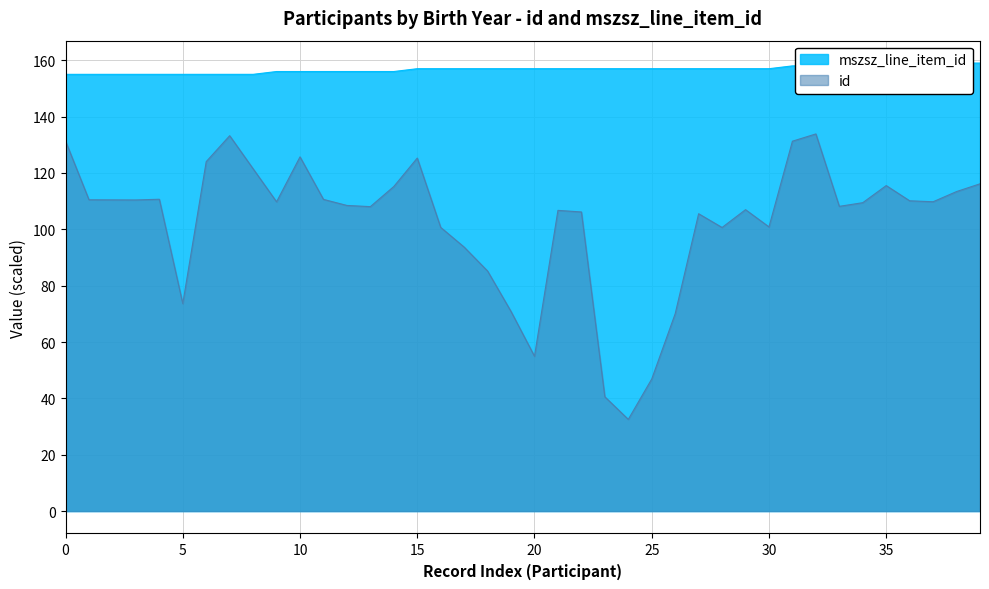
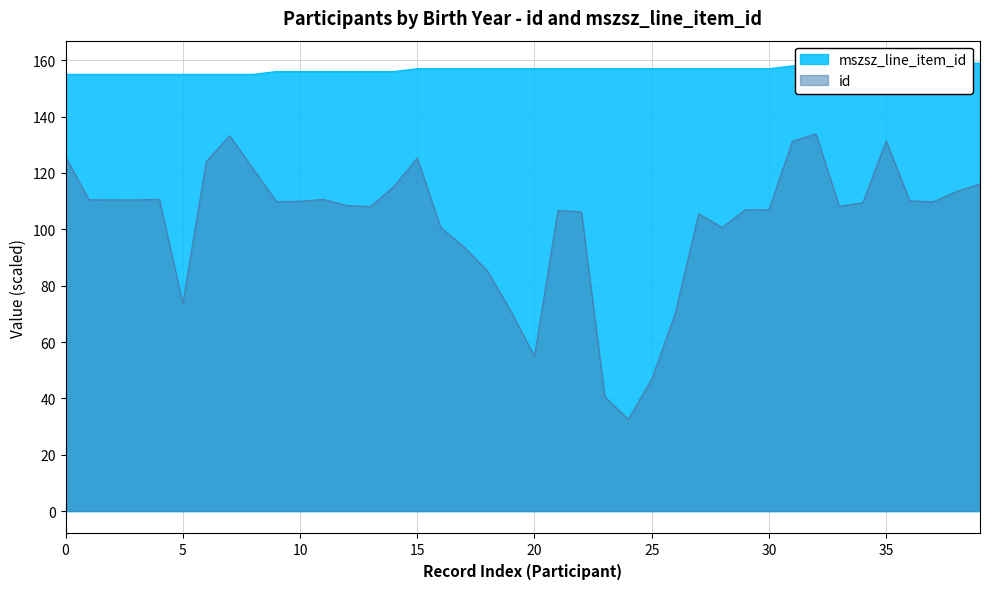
  {
    "mszsz_line_item_id": {
      "0": 155,
      "5": 155,
      "10": 156,
      "15": 157,
      "20": 157,
      "25": 157,
      "30": 157
    },
    "id": {
-     "0": 131,
+     "0": 126,
      "5": 74,
-     "10": 126,
+     "10": 110,
      "15": 125,
      "20": 55,
      "25": 47,
-     "30": 101,
-     "35": 116
+     "30": 107,
+     "35": 131
    }
  }
